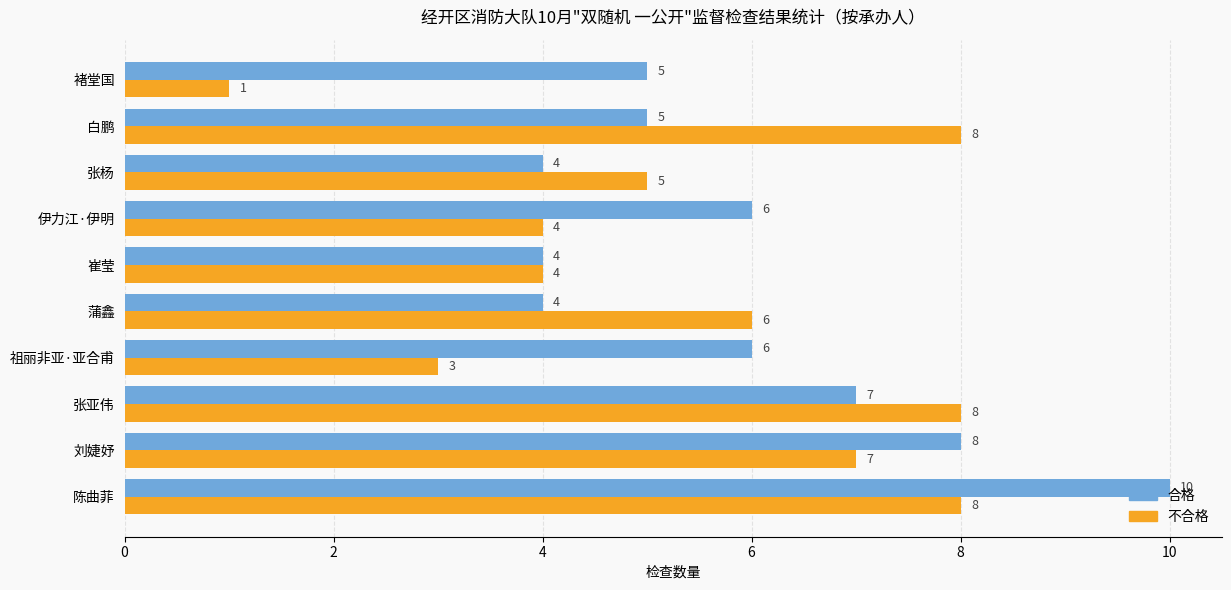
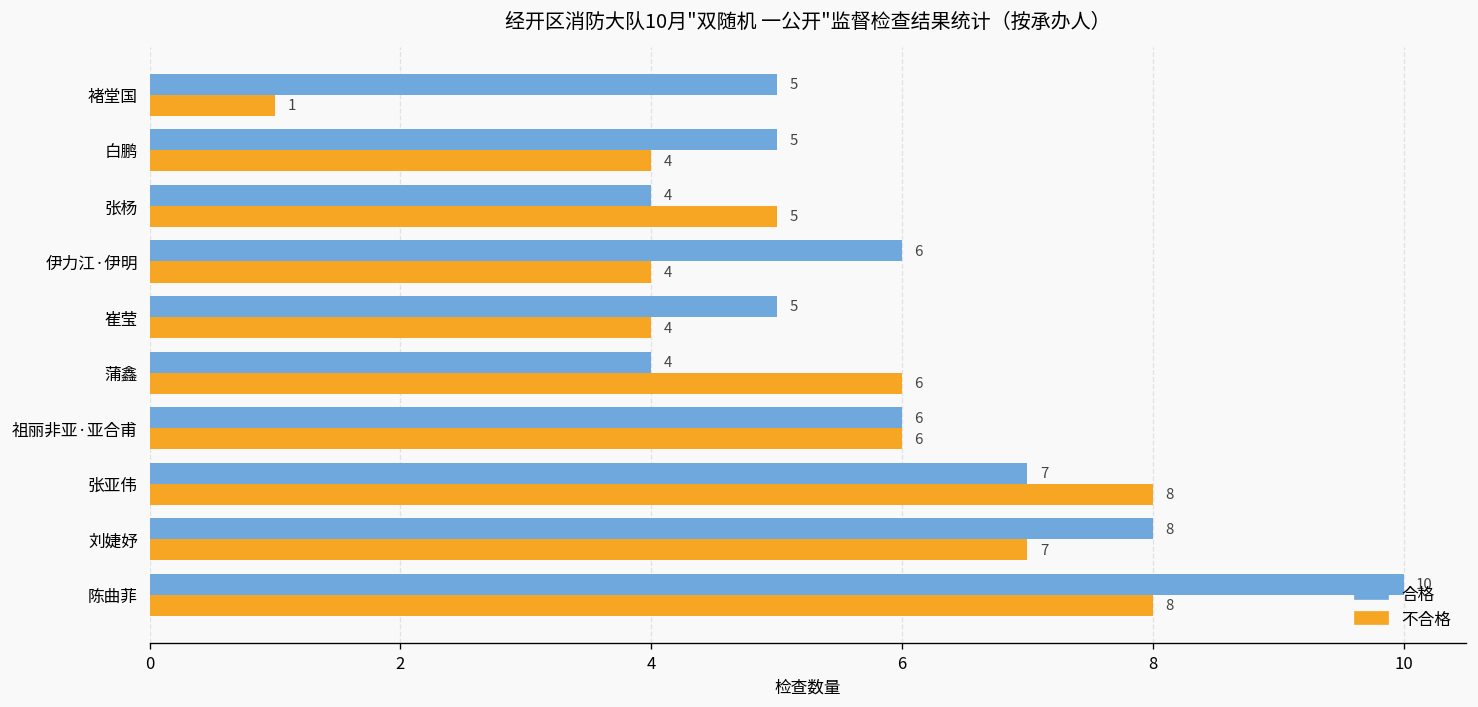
  {
    "合格": {
      "褚堂国": 5,
      "白鹏": 5,
      "张杨": 4,
      "伊力江·伊明": 6,
-     "崔莹": 4,
+     "崔莹": 5,
      "蒲鑫": 4,
      "祖丽非亚·亚合甫": 6,
      "张亚伟": 7,
      "刘婕妤": 8,
      "陈曲菲": 10
    },
    "不合格": {
      "褚堂国": 1,
-     "白鹏": 8,
+     "白鹏": 4,
      "张杨": 5,
      "伊力江·伊明": 4,
      "崔莹": 4,
      "蒲鑫": 6,
-     "祖丽非亚·亚合甫": 3,
+     "祖丽非亚·亚合甫": 6,
      "张亚伟": 8,
      "刘婕妤": 7,
      "陈曲菲": 8
    }
  }
